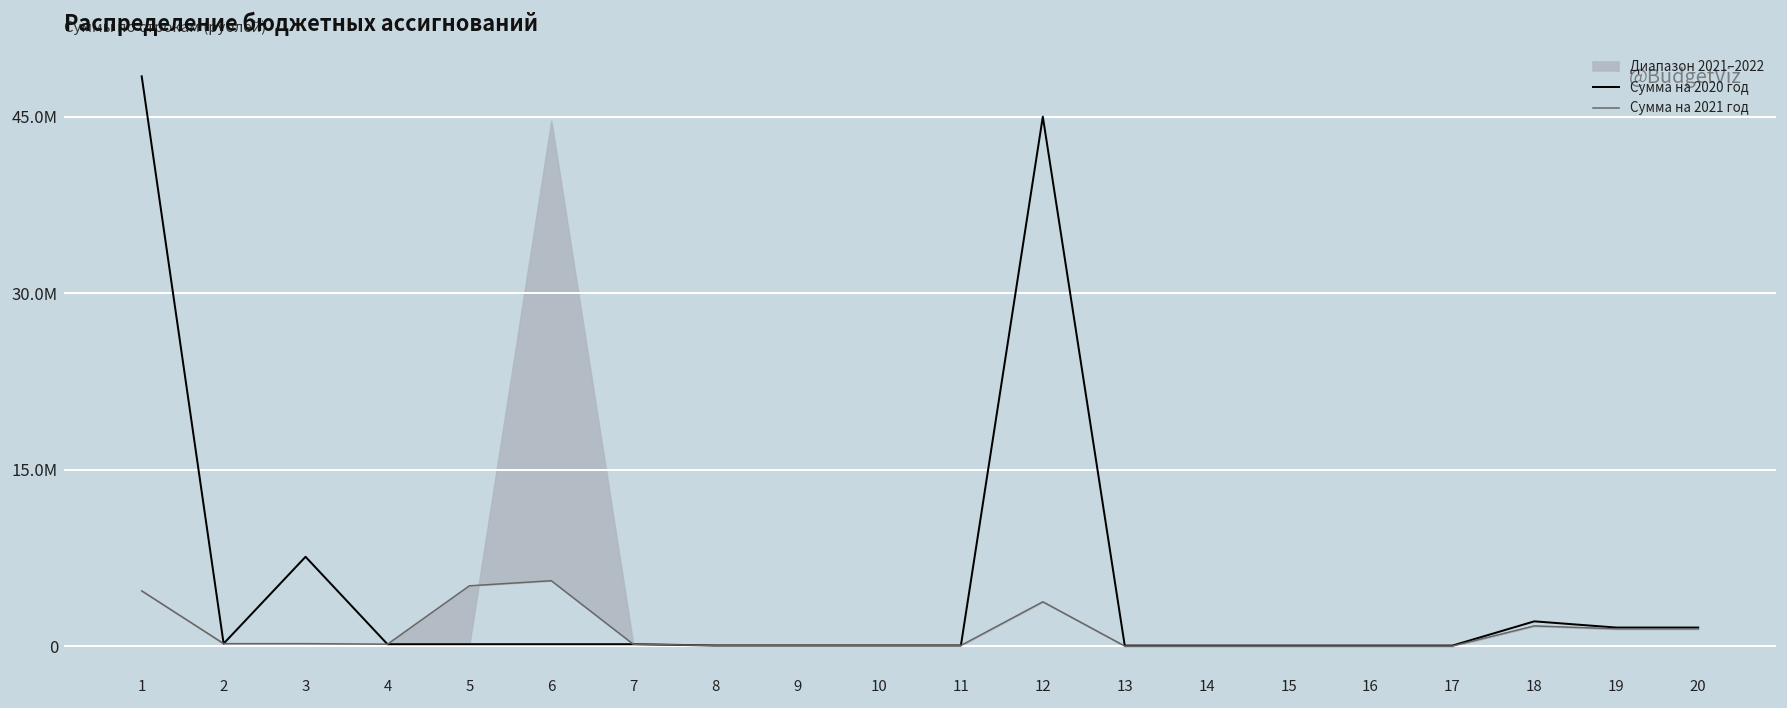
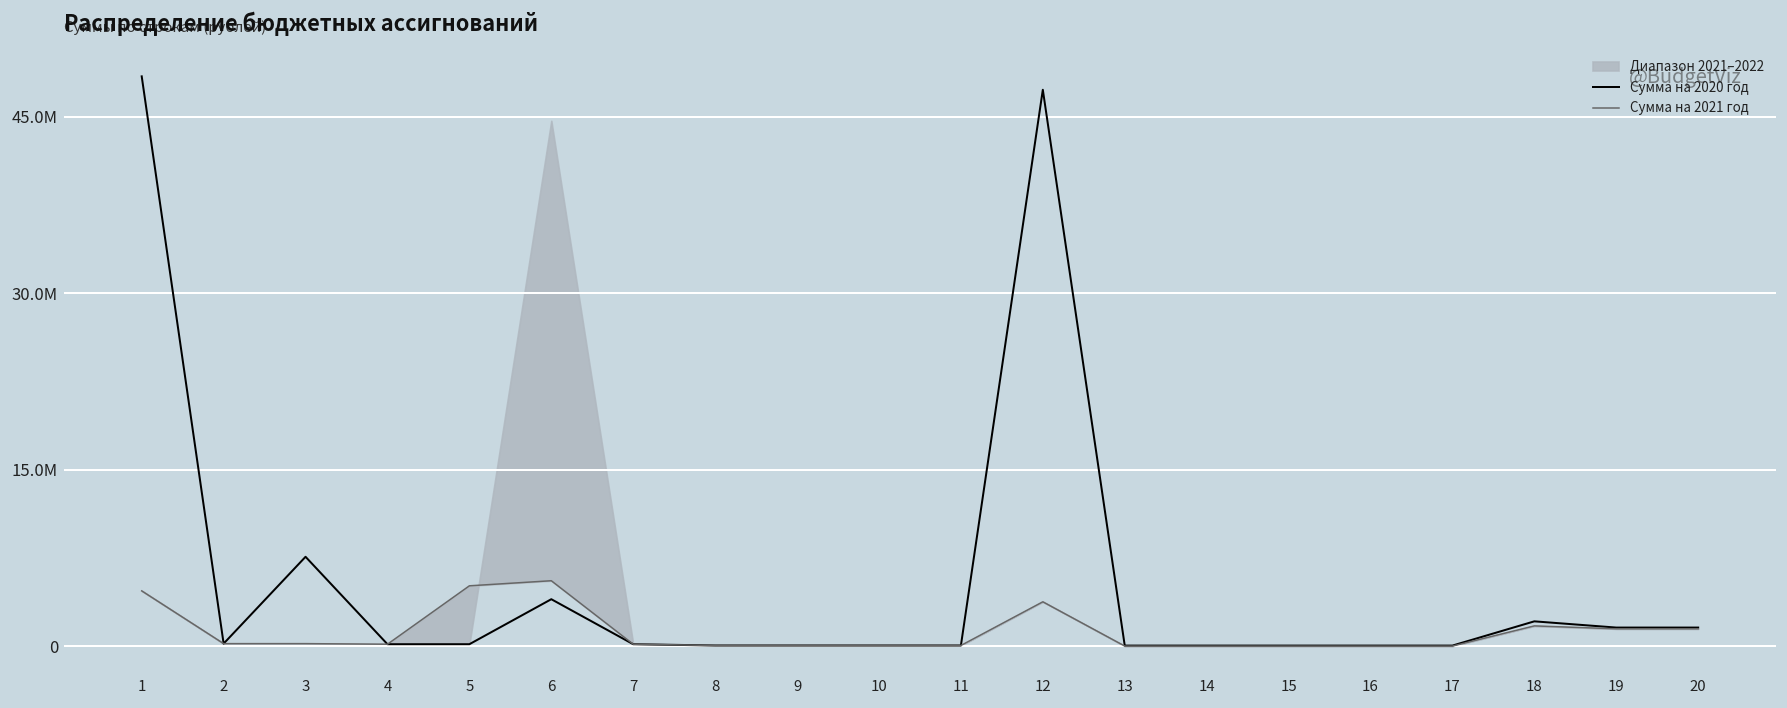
  {
    "Сумма на 2020 год": {
      "1": 48000000,
      "3": 8000000,
      "5": 0,
-     "6": 0,
-     "12": 45000000,
+     "6": 4000000,
+     "12": 47000000,
      "18": 2000000
    },
    "Сумма на 2021 год": {
      "6": 6000000
    }
  }
